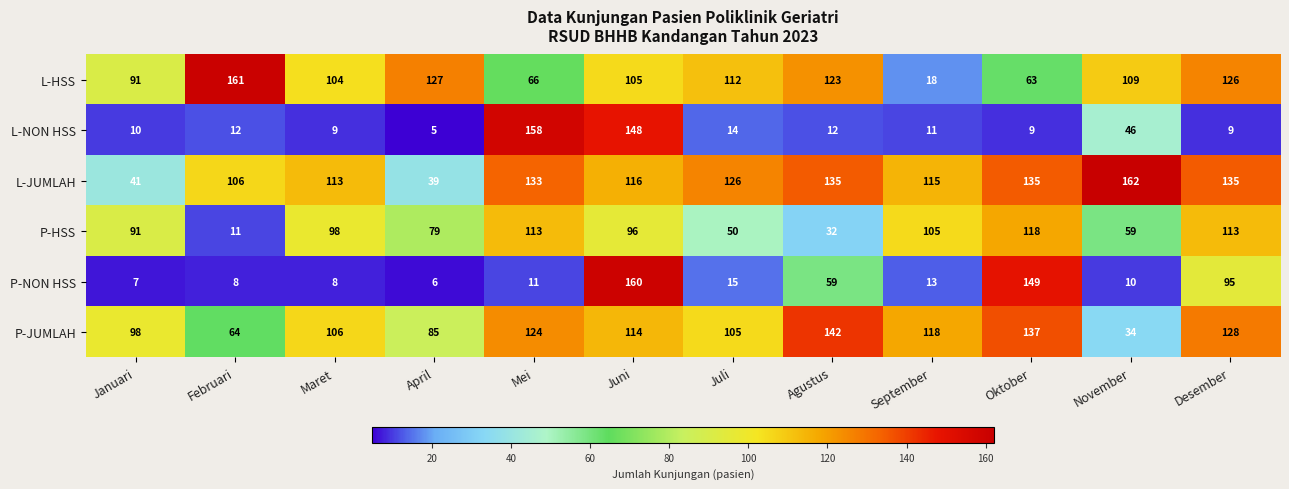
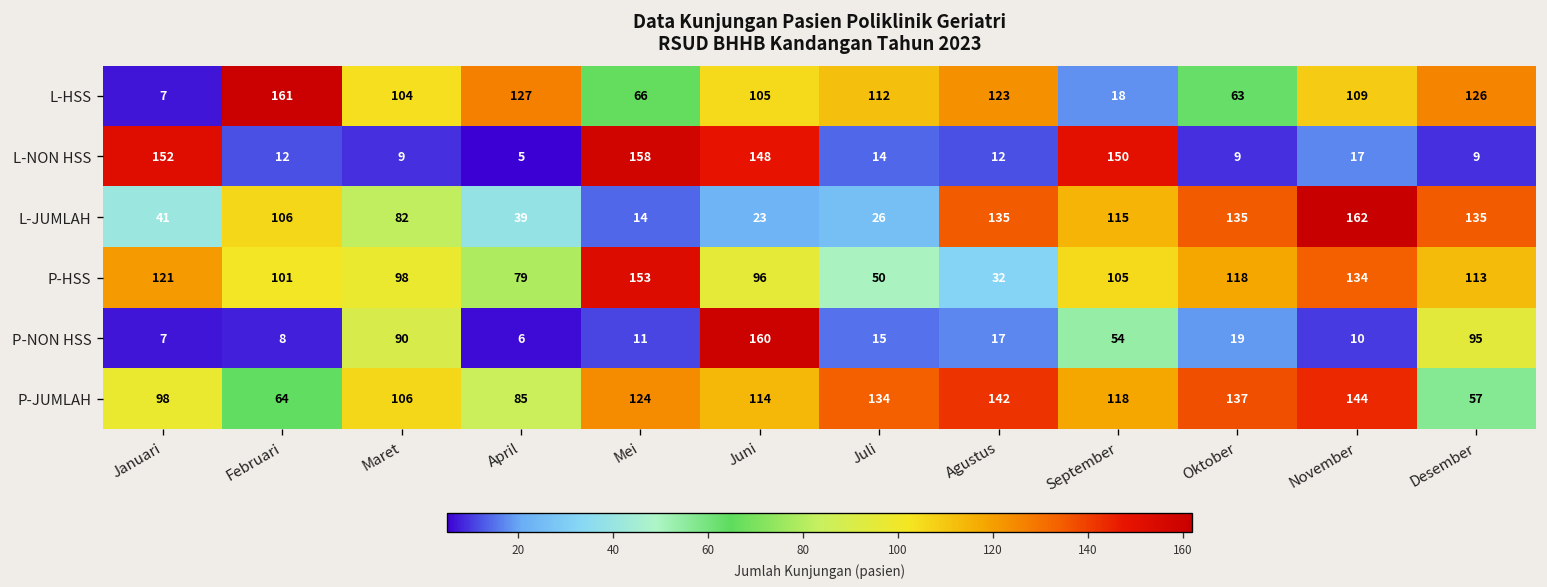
  {
    "L-HSS": {
-     "Januari": 91,
+     "Januari": 7,
      "Februari": 161,
      "Maret": 104,
      "April": 127,
      "Mei": 66,
      "Juni": 105,
      "Juli": 112,
      "Agustus": 123,
      "September": 18,
      "Oktober": 63,
      "November": 109,
      "Desember": 126
    },
    "L-NON HSS": {
-     "Januari": 10,
+     "Januari": 152,
      "Februari": 12,
      "Maret": 9,
      "April": 5,
      "Mei": 158,
      "Juni": 148,
      "Juli": 14,
      "Agustus": 12,
-     "September": 11,
+     "September": 150,
      "Oktober": 9,
-     "November": 46,
+     "November": 17,
      "Desember": 9
    },
    "L-JUMLAH": {
      "Januari": 41,
      "Februari": 106,
-     "Maret": 113,
+     "Maret": 82,
      "April": 39,
-     "Mei": 133,
-     "Juni": 116,
-     "Juli": 126,
+     "Mei": 14,
+     "Juni": 23,
+     "Juli": 26,
      "Agustus": 135,
      "September": 115,
      "Oktober": 135,
      "November": 162,
      "Desember": 135
    },
    "P-HSS": {
-     "Januari": 91,
-     "Februari": 11,
+     "Januari": 121,
+     "Februari": 101,
      "Maret": 98,
      "April": 79,
-     "Mei": 113,
+     "Mei": 153,
      "Juni": 96,
      "Juli": 50,
      "Agustus": 32,
      "September": 105,
      "Oktober": 118,
-     "November": 59,
+     "November": 134,
      "Desember": 113
    },
    "P-NON HSS": {
      "Januari": 7,
      "Februari": 8,
-     "Maret": 8,
+     "Maret": 90,
      "April": 6,
      "Mei": 11,
      "Juni": 160,
      "Juli": 15,
-     "Agustus": 59,
-     "September": 13,
-     "Oktober": 149,
+     "Agustus": 17,
+     "September": 54,
+     "Oktober": 19,
      "November": 10,
      "Desember": 95
    },
    "P-JUMLAH": {
      "Januari": 98,
      "Februari": 64,
      "Maret": 106,
      "April": 85,
      "Mei": 124,
      "Juni": 114,
-     "Juli": 105,
+     "Juli": 134,
      "Agustus": 142,
      "September": 118,
      "Oktober": 137,
-     "November": 34,
-     "Desember": 128
+     "November": 144,
+     "Desember": 57
    }
  }
